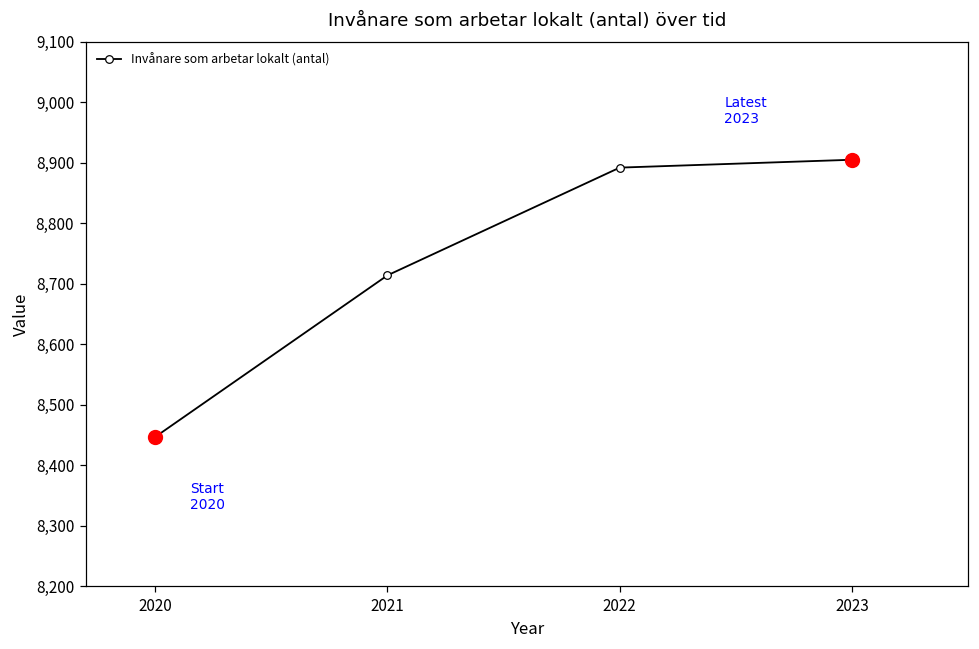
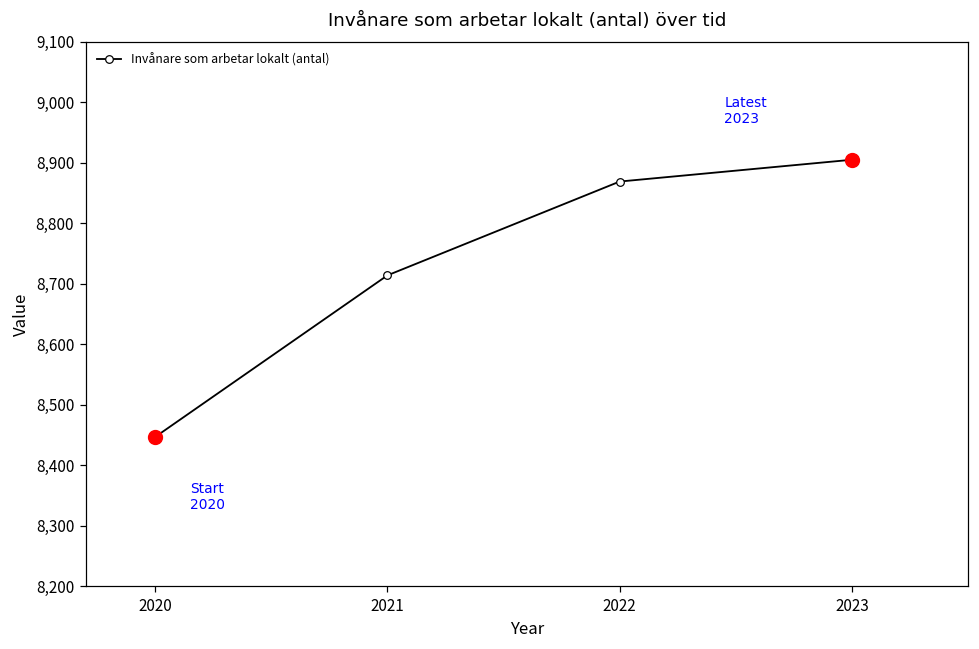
  {
    "Invånare som arbetar lokalt (antal)": {
      "2021": "8,710",
-     "2022": "8,890"
+     "2022": "8,870"
    }
  }
